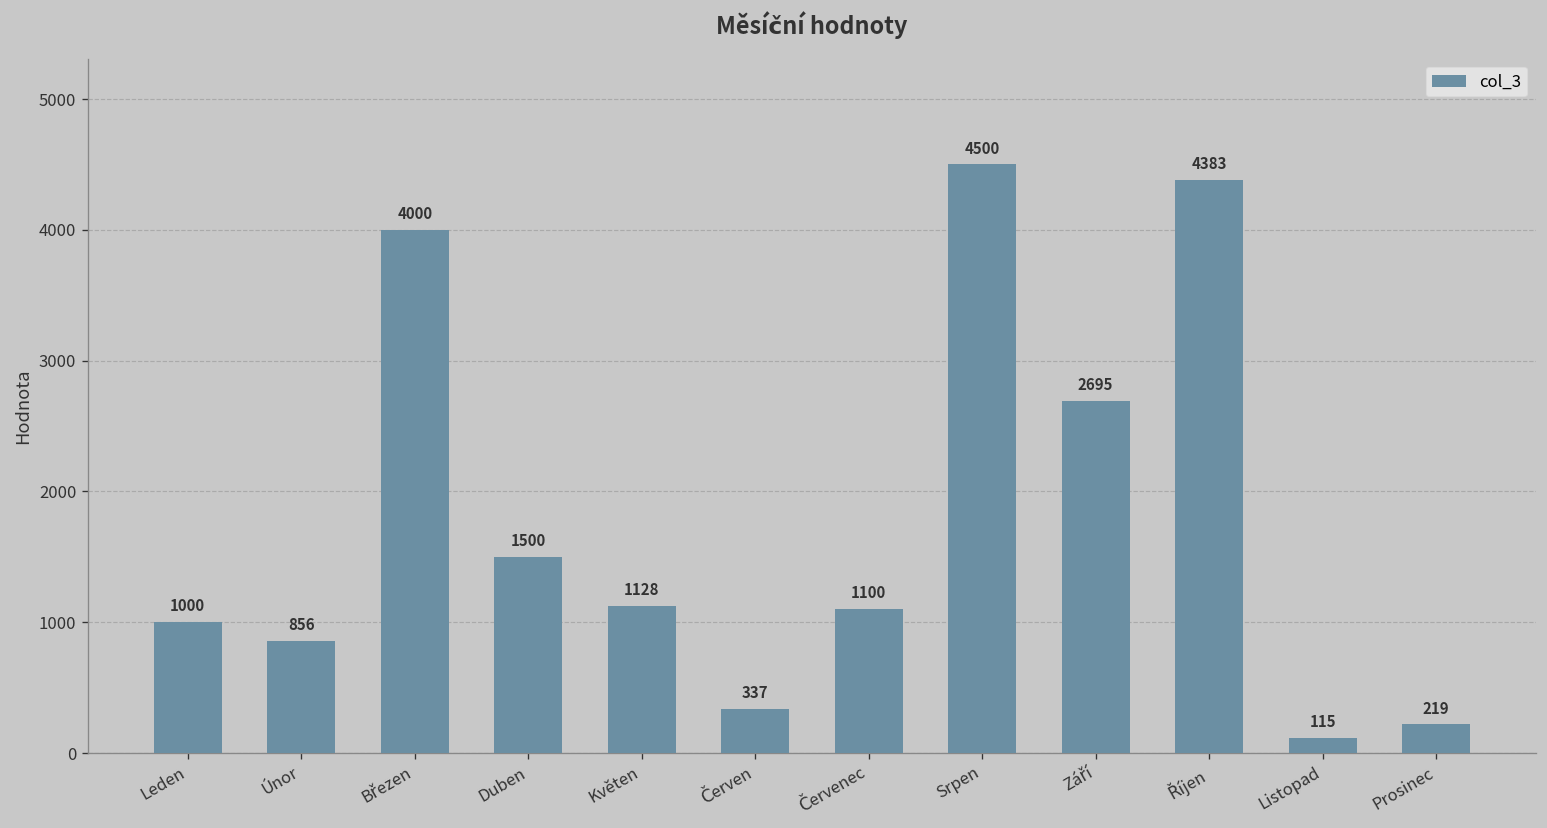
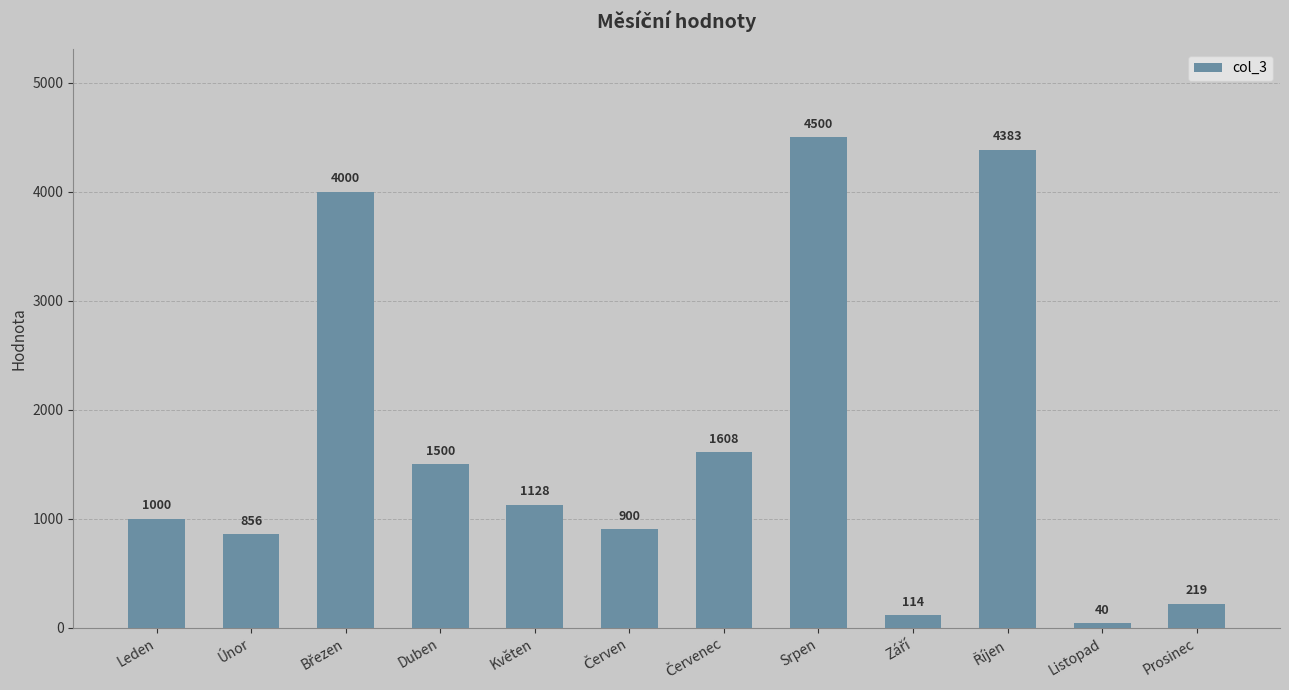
  {
    "Leden": 1000,
    "Únor": 856,
    "Březen": 4000,
    "Duben": 1500,
    "Květen": 1128,
-   "Červen": 337,
-   "Červenec": 1100,
+   "Červen": 900,
+   "Červenec": 1608,
    "Srpen": 4500,
-   "Září": 2695,
+   "Září": 114,
    "Říjen": 4383,
-   "Listopad": 115,
+   "Listopad": 40,
    "Prosinec": 219
  }
